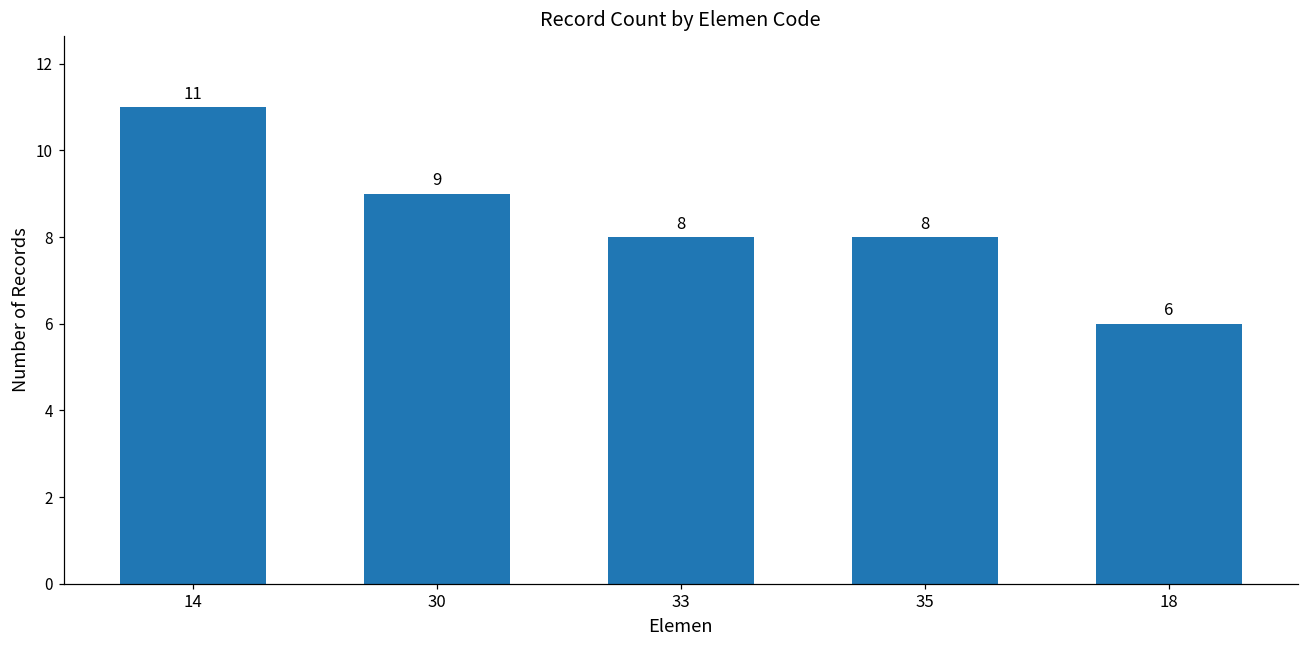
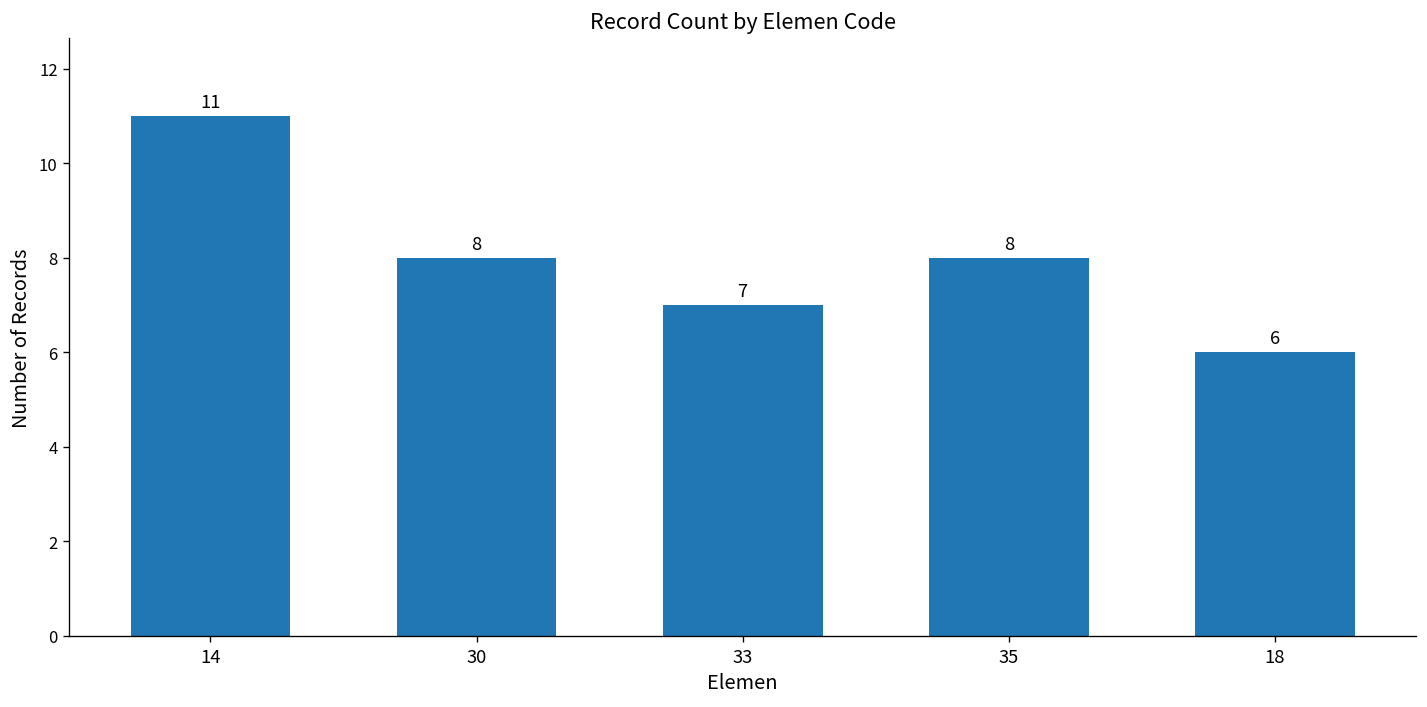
  {
    "14": 11,
-   "30": 9,
-   "33": 8,
+   "30": 8,
+   "33": 7,
    "35": 8,
    "18": 6
  }
